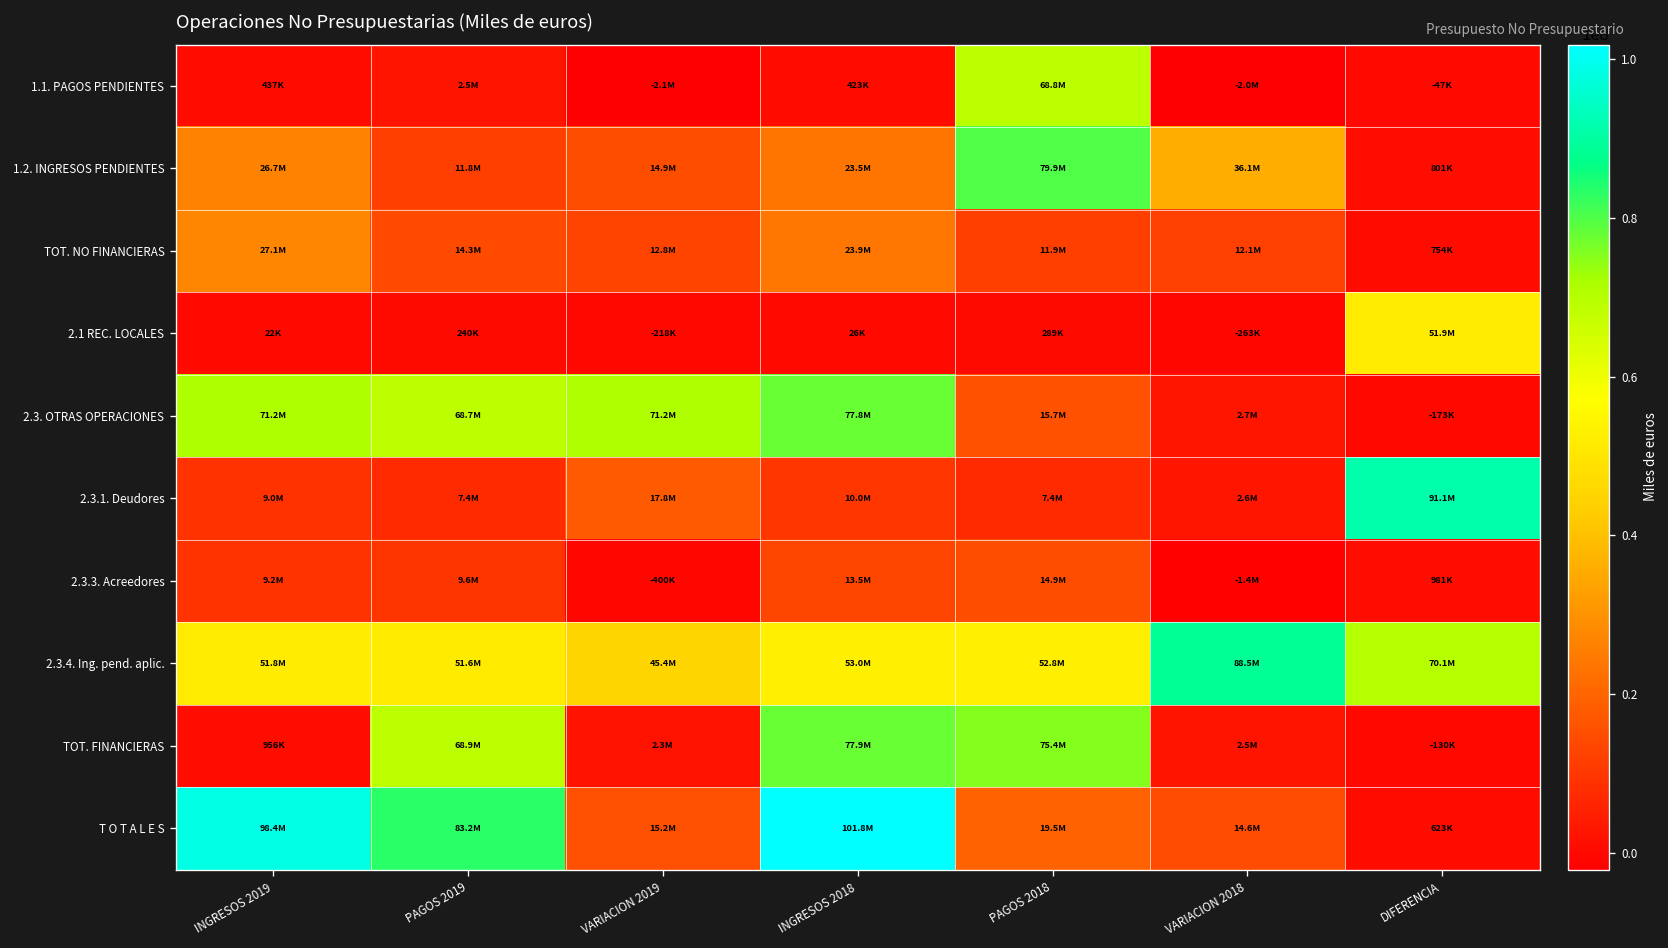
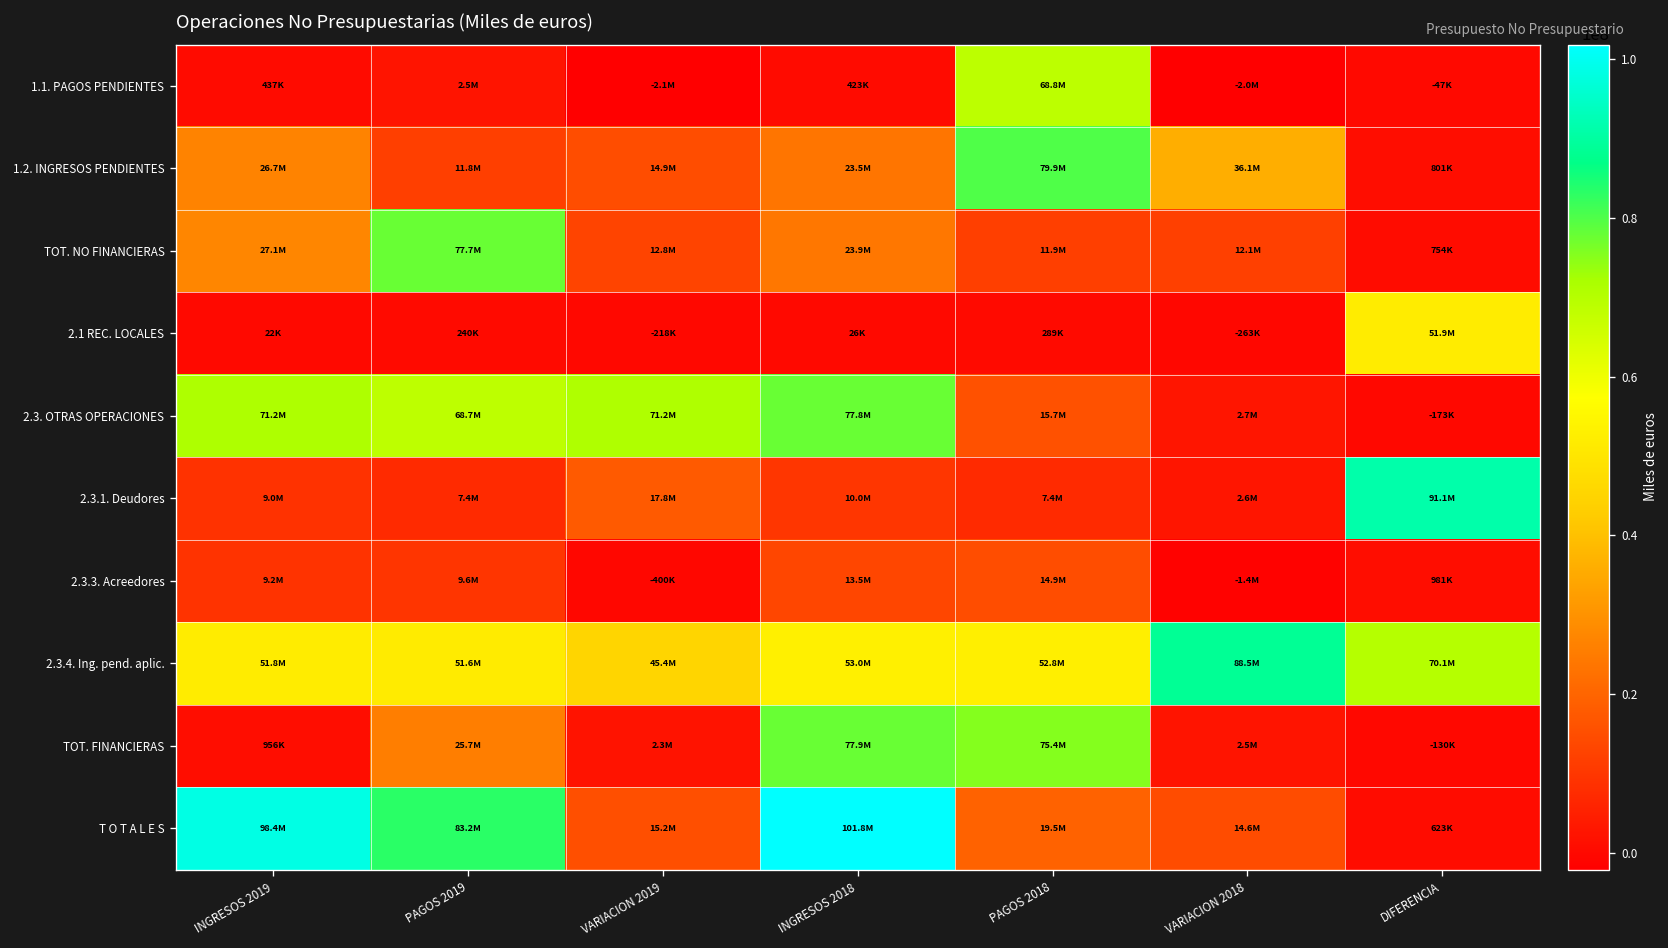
  {
    "1.1. PAGOS PENDIENTES": {
      "INGRESOS 2019": "437K",
      "PAGOS 2019": "2.5M",
      "VARIACION 2019": "-2.1M",
      "INGRESOS 2018": "423K",
      "PAGOS 2018": "68.8M",
      "VARIACION 2018": "-2.0M",
      "DIFERENCIA": "-47K"
    },
    "1.2. INGRESOS PENDIENTES": {
      "INGRESOS 2019": "26.7M",
      "PAGOS 2019": "11.8M",
      "VARIACION 2019": "14.9M",
      "INGRESOS 2018": "23.5M",
      "PAGOS 2018": "79.9M",
      "VARIACION 2018": "36.1M",
      "DIFERENCIA": "801K"
    },
    "TOT. NO FINANCIERAS": {
      "INGRESOS 2019": "27.1M",
-     "PAGOS 2019": "14.3M",
+     "PAGOS 2019": "77.7M",
      "VARIACION 2019": "12.8M",
      "INGRESOS 2018": "23.9M",
      "PAGOS 2018": "11.9M",
      "VARIACION 2018": "12.1M",
      "DIFERENCIA": "754K"
    },
    "2.1 REC. LOCALES": {
      "INGRESOS 2019": "22K",
      "PAGOS 2019": "240K",
      "VARIACION 2019": "-218K",
      "INGRESOS 2018": "26K",
      "PAGOS 2018": "289K",
      "VARIACION 2018": "-263K",
      "DIFERENCIA": "51.9M"
    },
    "2.3. OTRAS OPERACIONES": {
      "INGRESOS 2019": "71.2M",
      "PAGOS 2019": "68.7M",
      "VARIACION 2019": "71.2M",
      "INGRESOS 2018": "77.8M",
      "PAGOS 2018": "15.7M",
      "VARIACION 2018": "2.7M",
      "DIFERENCIA": "-173K"
    },
    "2.3.1. Deudores": {
      "INGRESOS 2019": "9.0M",
      "PAGOS 2019": "7.4M",
      "VARIACION 2019": "17.8M",
      "INGRESOS 2018": "10.0M",
      "PAGOS 2018": "7.4M",
      "VARIACION 2018": "2.6M",
      "DIFERENCIA": "91.1M"
    },
    "2.3.3. Acreedores": {
      "INGRESOS 2019": "9.2M",
      "PAGOS 2019": "9.6M",
      "VARIACION 2019": "-400K",
      "INGRESOS 2018": "13.5M",
      "PAGOS 2018": "14.9M",
      "VARIACION 2018": "-1.4M",
      "DIFERENCIA": "981K"
    },
    "2.3.4. Ing. pend. aplic.": {
      "INGRESOS 2019": "51.8M",
      "PAGOS 2019": "51.6M",
      "VARIACION 2019": "45.4M",
      "INGRESOS 2018": "53.0M",
      "PAGOS 2018": "52.8M",
      "VARIACION 2018": "88.5M",
      "DIFERENCIA": "70.1M"
    },
    "TOT. FINANCIERAS": {
      "INGRESOS 2019": "956K",
-     "PAGOS 2019": "68.9M",
+     "PAGOS 2019": "25.7M",
      "VARIACION 2019": "2.3M",
      "INGRESOS 2018": "77.9M",
      "PAGOS 2018": "75.4M",
      "VARIACION 2018": "2.5M",
      "DIFERENCIA": "-130K"
    },
    "T O T A L E S": {
      "INGRESOS 2019": "98.4M",
      "PAGOS 2019": "83.2M",
      "VARIACION 2019": "15.2M",
      "INGRESOS 2018": "101.8M",
      "PAGOS 2018": "19.5M",
      "VARIACION 2018": "14.6M",
      "DIFERENCIA": "623K"
    }
  }
